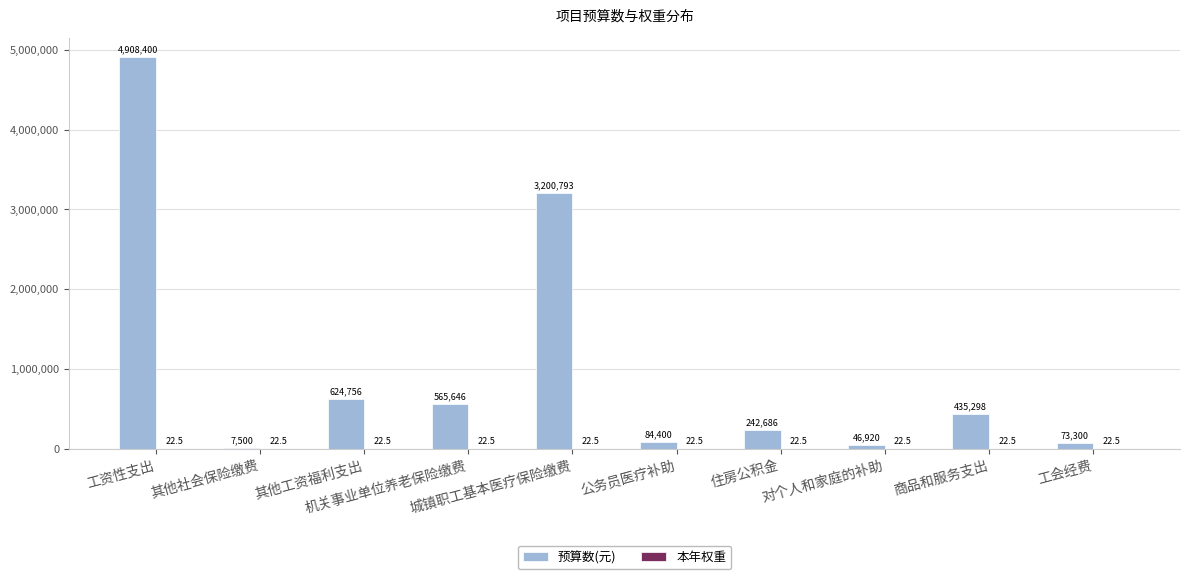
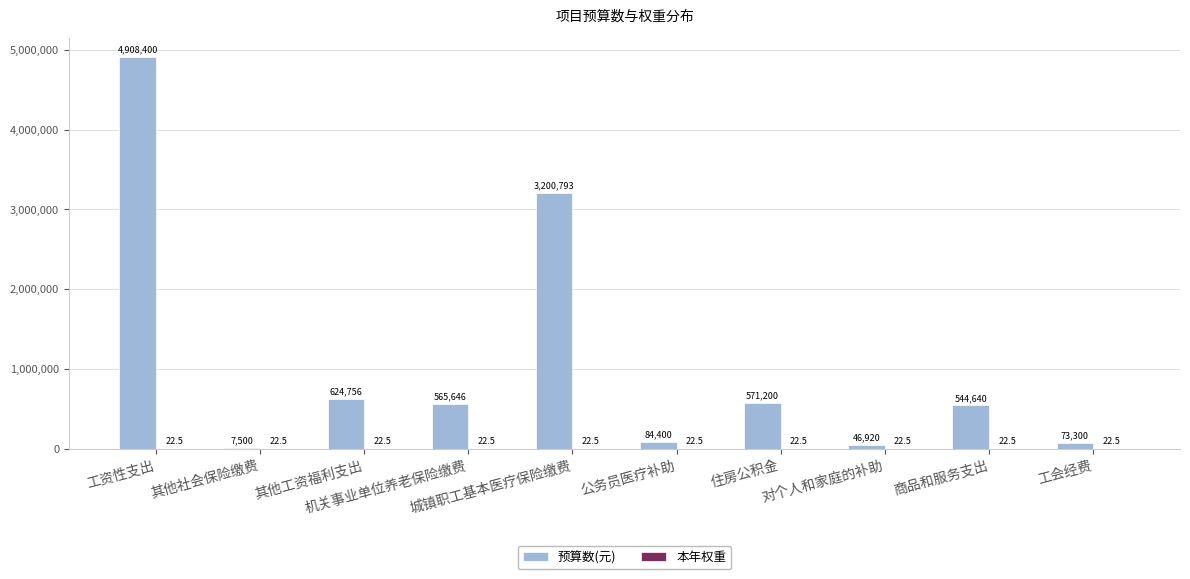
  {
    "预算数(元)": {
      "工资性支出": "4,908,400",
      "其他社会保险缴费": "7,500",
      "其他工资福利支出": "624,756",
      "机关事业单位养老保险缴费": "565,646",
      "城镇职工基本医疗保险缴费": "3,200,793",
      "公务员医疗补助": "84,400",
-     "住房公积金": "242,686",
+     "住房公积金": "571,200",
      "对个人和家庭的补助": "46,920",
-     "商品和服务支出": "435,298",
+     "商品和服务支出": "544,640",
      "工会经费": "73,300"
    },
    "本年权重": {
      "工资性支出": "22.5",
      "其他社会保险缴费": "22.5",
      "其他工资福利支出": "22.5",
      "机关事业单位养老保险缴费": "22.5",
      "城镇职工基本医疗保险缴费": "22.5",
      "公务员医疗补助": "22.5",
      "住房公积金": "22.5",
      "对个人和家庭的补助": "22.5",
      "商品和服务支出": "22.5",
      "工会经费": "22.5"
    }
  }
